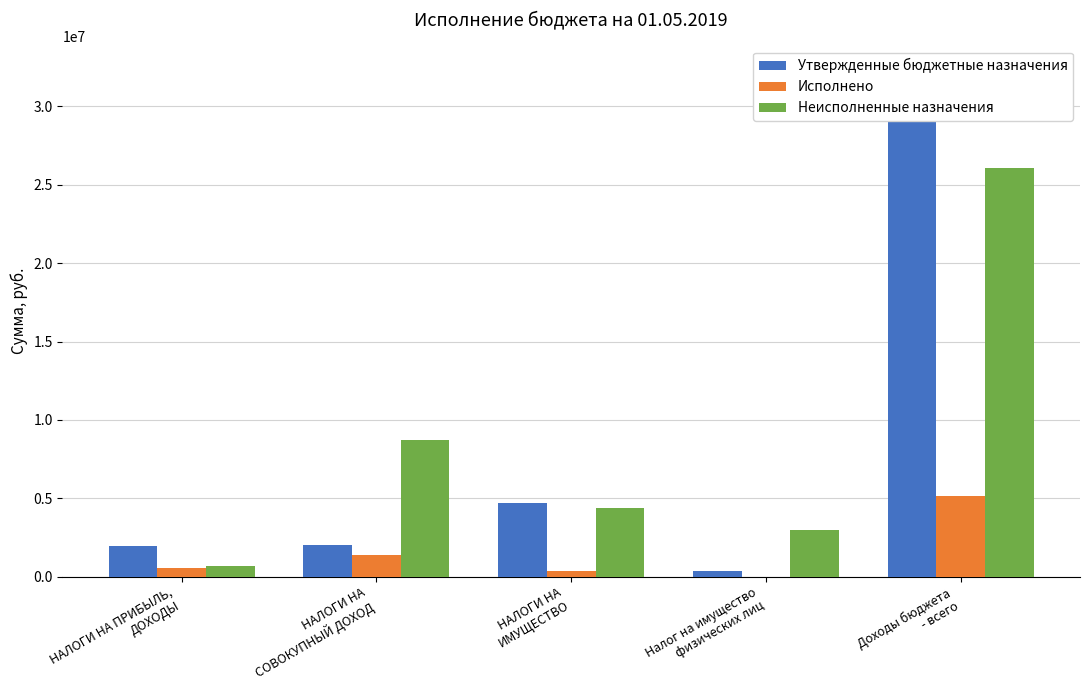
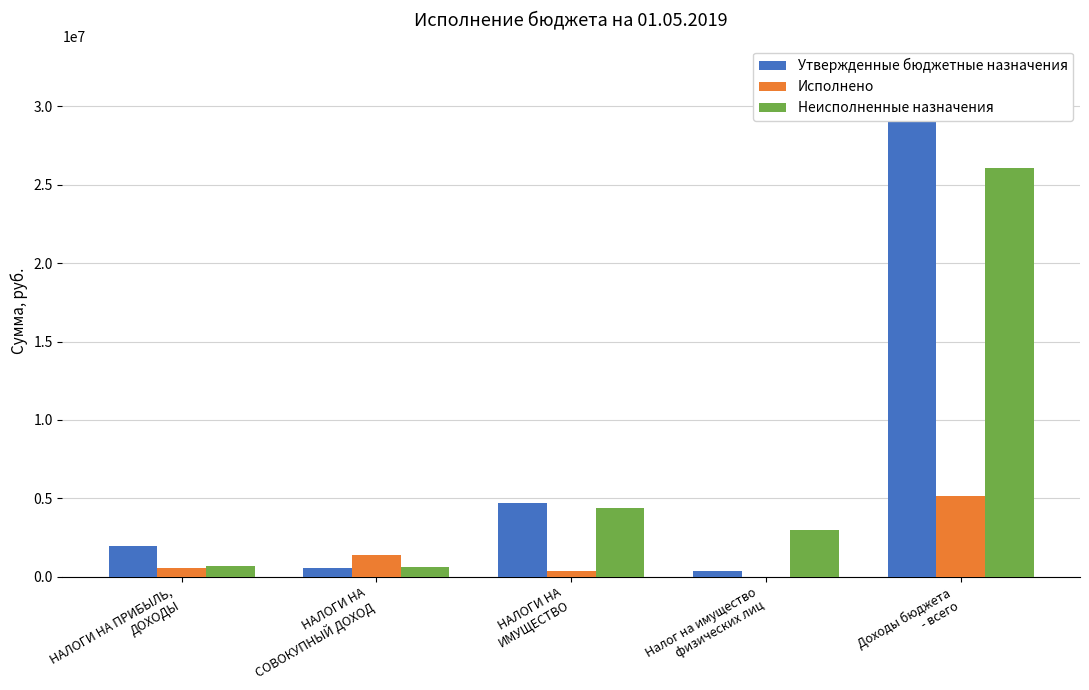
  {
    "Утвержденные бюджетные назначения": {
      "НАЛОГИ НА ПРИБЫЛЬ, ДОХОДЫ": 2000000,
-     "НАЛОГИ НА СОВОКУПНЫЙ ДОХОД": 2000000,
+     "НАЛОГИ НА СОВОКУПНЫЙ ДОХОД": 500000,
      "НАЛОГИ НА ИМУЩЕСТВО": 4700000,
      "Налог на имущество физических лиц": 300000
    },
    "Исполнено": {
      "НАЛОГИ НА ПРИБЫЛЬ, ДОХОДЫ": 500000,
      "НАЛОГИ НА СОВОКУПНЫЙ ДОХОД": 1400000,
      "НАЛОГИ НА ИМУЩЕСТВО": 400000,
      "Доходы бюджета - всего": 5100000
    },
    "Неисполненные назначения": {
      "НАЛОГИ НА ПРИБЫЛЬ, ДОХОДЫ": 700000,
-     "НАЛОГИ НА СОВОКУПНЫЙ ДОХОД": 8700000,
+     "НАЛОГИ НА СОВОКУПНЫЙ ДОХОД": 600000,
      "НАЛОГИ НА ИМУЩЕСТВО": 4400000,
      "Налог на имущество физических лиц": 3000000,
      "Доходы бюджета - всего": 26100000
    }
  }
